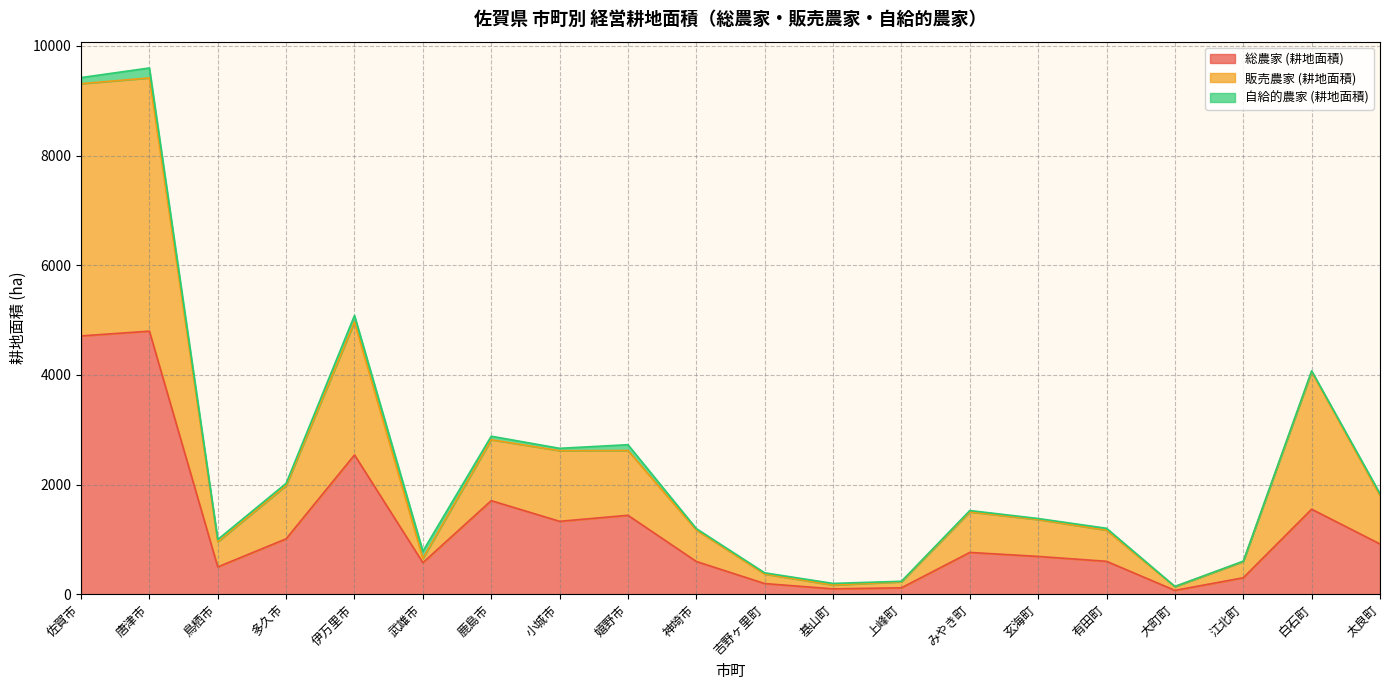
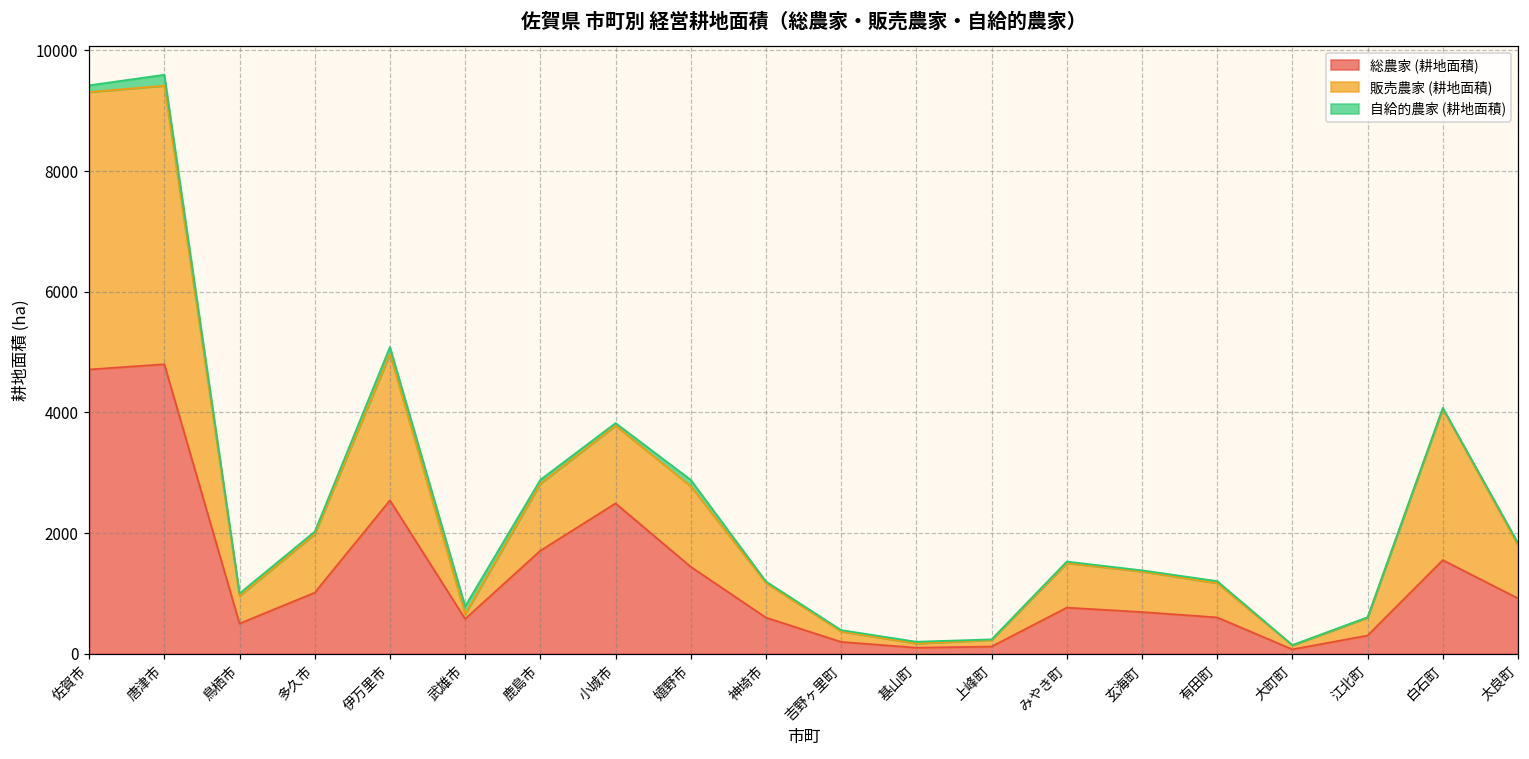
  {
    "総農家 (耕地面積)": {
      "佐賀市": 4700,
      "唐津市": 4800,
      "鳥栖市": 500,
      "多久市": 1000,
      "伊万里市": 2500,
      "武雄市": 600,
      "鹿島市": 1700,
-     "小城市": 1300,
+     "小城市": 2500,
      "嬉野市": 1400,
      "神埼市": 600,
      "吉野ヶ里町": 200,
      "基山町": 100,
      "上峰町": 100,
      "みやき町": 800,
      "玄海町": 700,
      "有田町": 600,
      "大町町": 100,
      "江北町": 300,
      "白石町": 1600,
      "太良町": 900
    },
    "販売農家 (耕地面積)": {
      "佐賀市": 4600,
      "唐津市": 4600,
      "伊万里市": 2400,
      "武雄市": 100,
      "鹿島市": 1100,
-     "嬉野市": 1200
+     "嬉野市": 1300
    },
    "自給的農家 (耕地面積)": {
      "佐賀市": 100,
      "唐津市": 200,
      "伊万里市": 100,
      "武雄市": 100,
      "鹿島市": 100,
      "嬉野市": 100
    }
  }
